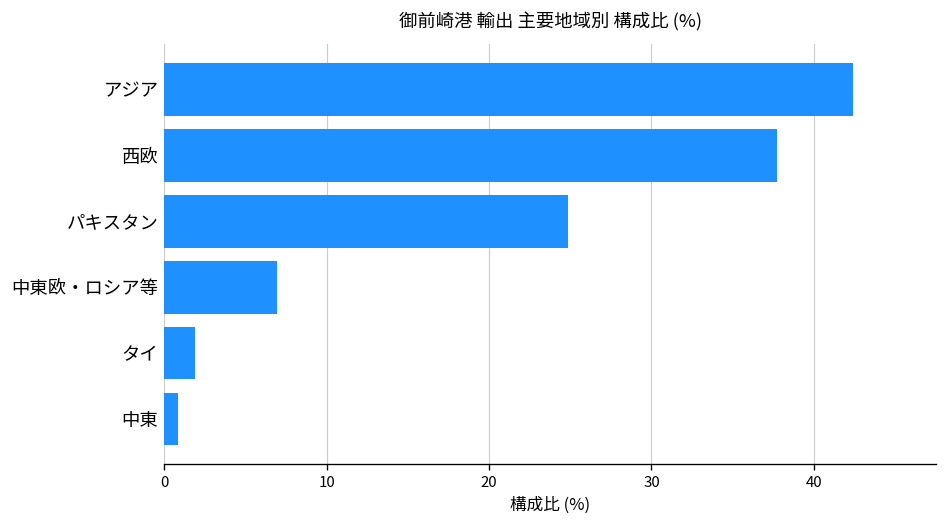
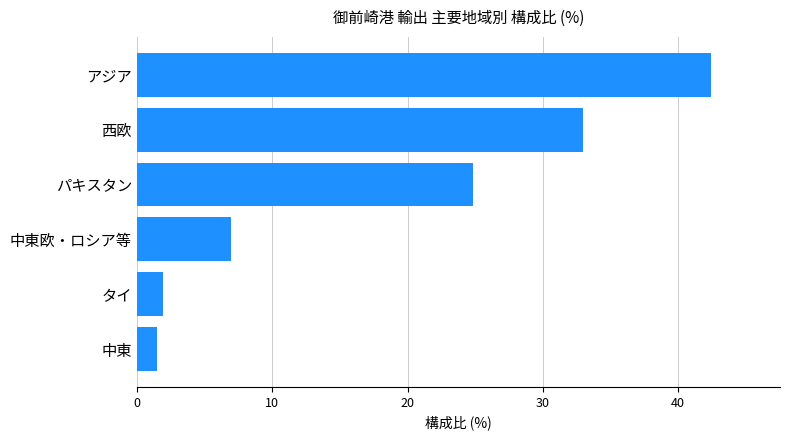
  {
    "アジア": 42.4,
-   "西欧": 37.7,
+   "西欧": 33.0,
    "パキスタン": 24.9,
    "中東欧・ロシア等": 6.9,
    "タイ": 1.9,
-   "中東": 0.8
+   "中東": 1.5
  }
